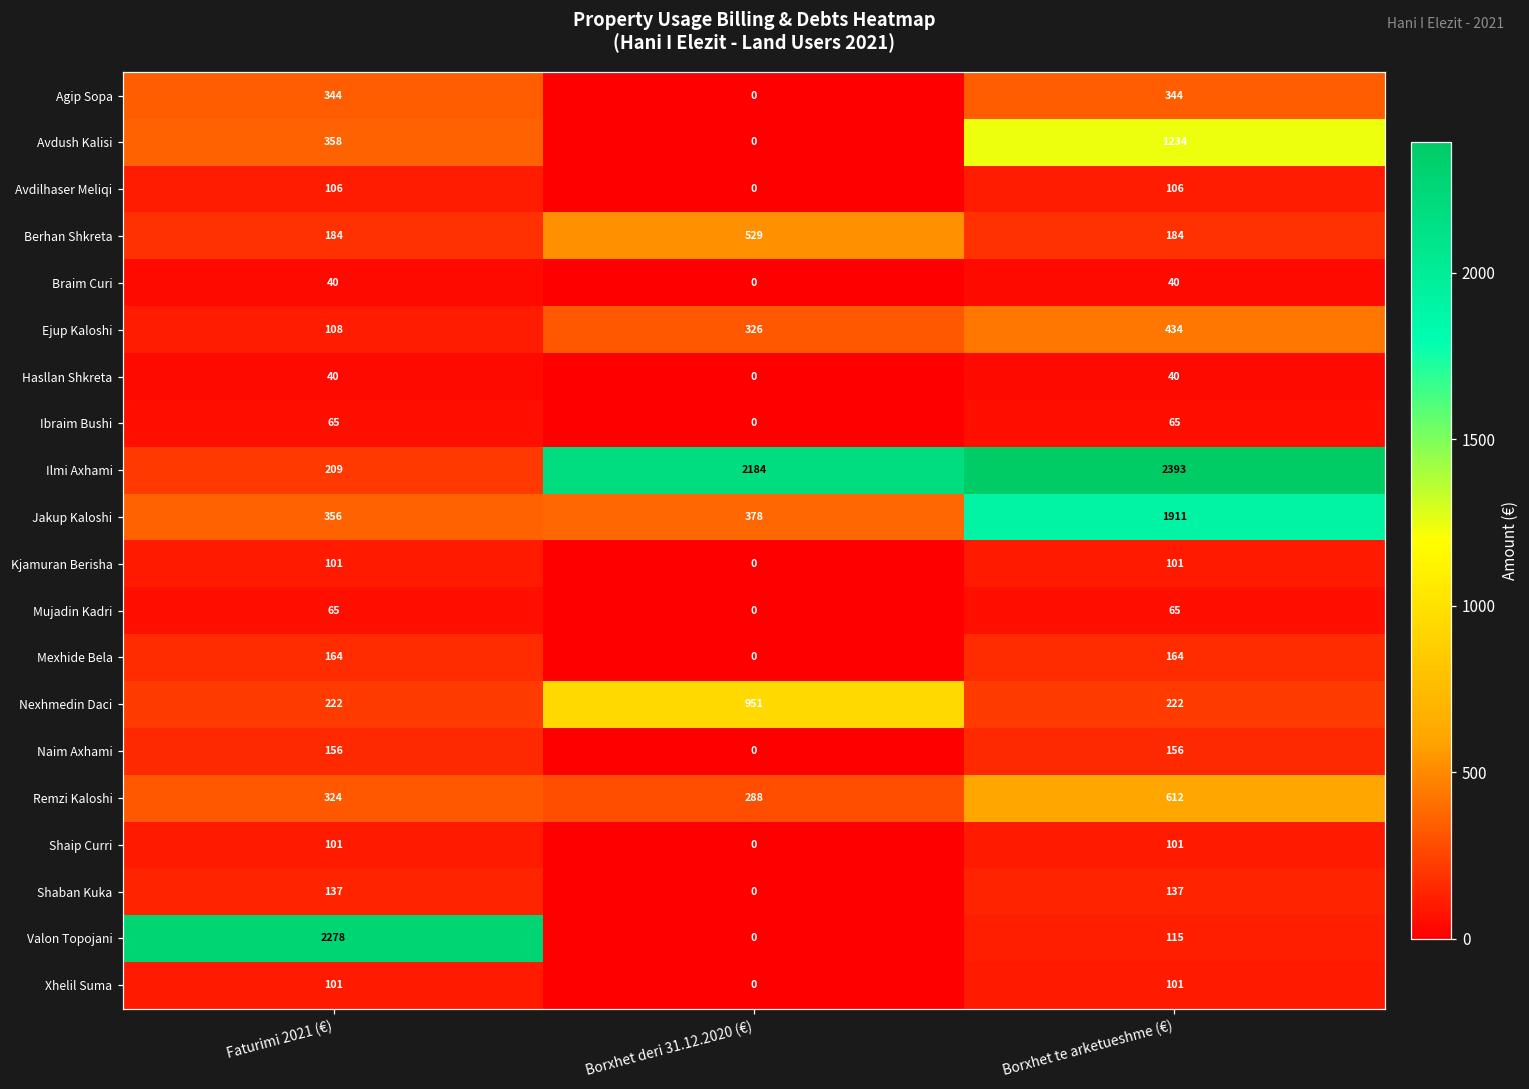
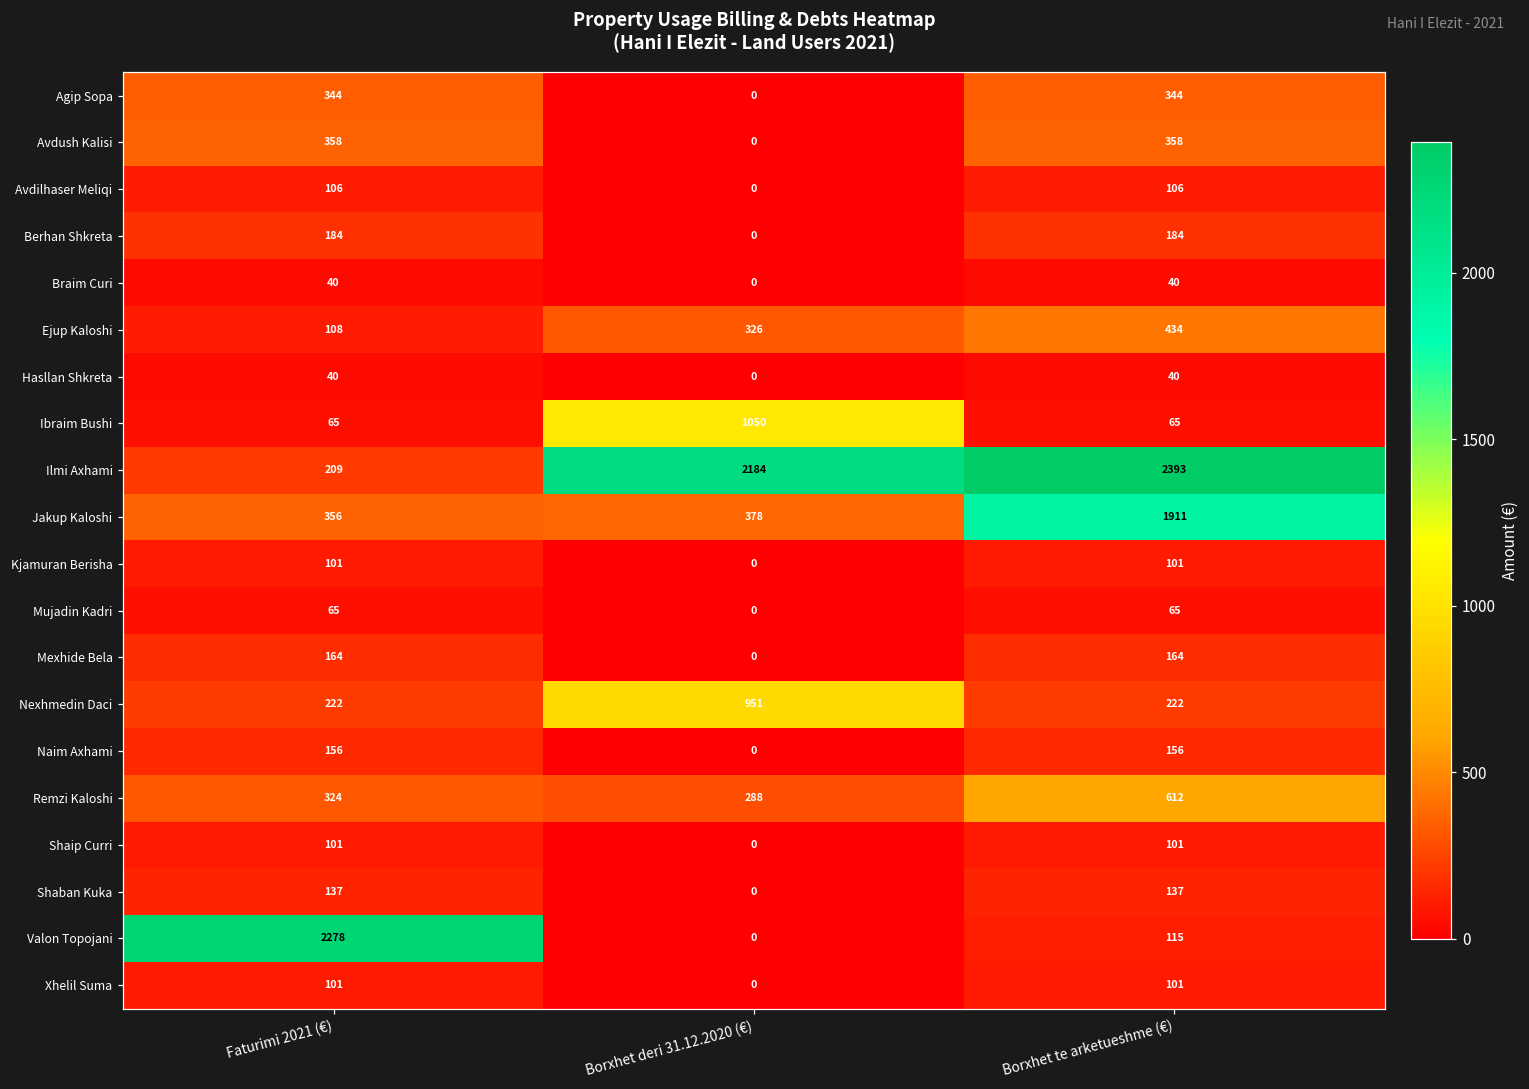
  {
    "Agip Sopa": {
      "Faturimi 2021 (€)": 344,
      "Borxhet deri 31.12.2020 (€)": 0,
      "Borxhet te arketueshme (€)": 344
    },
    "Avdush Kalisi": {
      "Faturimi 2021 (€)": 358,
      "Borxhet deri 31.12.2020 (€)": 0,
-     "Borxhet te arketueshme (€)": 1234
+     "Borxhet te arketueshme (€)": 358
    },
    "Avdilhaser Meliqi": {
      "Faturimi 2021 (€)": 106,
      "Borxhet deri 31.12.2020 (€)": 0,
      "Borxhet te arketueshme (€)": 106
    },
    "Berhan Shkreta": {
      "Faturimi 2021 (€)": 184,
-     "Borxhet deri 31.12.2020 (€)": 529,
+     "Borxhet deri 31.12.2020 (€)": 0,
      "Borxhet te arketueshme (€)": 184
    },
    "Braim Curi": {
      "Faturimi 2021 (€)": 40,
      "Borxhet deri 31.12.2020 (€)": 0,
      "Borxhet te arketueshme (€)": 40
    },
    "Ejup Kaloshi": {
      "Faturimi 2021 (€)": 108,
      "Borxhet deri 31.12.2020 (€)": 326,
      "Borxhet te arketueshme (€)": 434
    },
    "Hasllan Shkreta": {
      "Faturimi 2021 (€)": 40,
      "Borxhet deri 31.12.2020 (€)": 0,
      "Borxhet te arketueshme (€)": 40
    },
    "Ibraim Bushi": {
      "Faturimi 2021 (€)": 65,
-     "Borxhet deri 31.12.2020 (€)": 0,
+     "Borxhet deri 31.12.2020 (€)": 1050,
      "Borxhet te arketueshme (€)": 65
    },
    "Ilmi Axhami": {
      "Faturimi 2021 (€)": 209,
      "Borxhet deri 31.12.2020 (€)": 2184,
      "Borxhet te arketueshme (€)": 2393
    },
    "Jakup Kaloshi": {
      "Faturimi 2021 (€)": 356,
      "Borxhet deri 31.12.2020 (€)": 378,
      "Borxhet te arketueshme (€)": 1911
    },
    "Kjamuran Berisha": {
      "Faturimi 2021 (€)": 101,
      "Borxhet deri 31.12.2020 (€)": 0,
      "Borxhet te arketueshme (€)": 101
    },
    "Mujadin Kadri": {
      "Faturimi 2021 (€)": 65,
      "Borxhet deri 31.12.2020 (€)": 0,
      "Borxhet te arketueshme (€)": 65
    },
    "Mexhide Bela": {
      "Faturimi 2021 (€)": 164,
      "Borxhet deri 31.12.2020 (€)": 0,
      "Borxhet te arketueshme (€)": 164
    },
    "Nexhmedin Daci": {
      "Faturimi 2021 (€)": 222,
      "Borxhet deri 31.12.2020 (€)": 951,
      "Borxhet te arketueshme (€)": 222
    },
    "Naim Axhami": {
      "Faturimi 2021 (€)": 156,
      "Borxhet deri 31.12.2020 (€)": 0,
      "Borxhet te arketueshme (€)": 156
    },
    "Remzi Kaloshi": {
      "Faturimi 2021 (€)": 324,
      "Borxhet deri 31.12.2020 (€)": 288,
      "Borxhet te arketueshme (€)": 612
    },
    "Shaip Curri": {
      "Faturimi 2021 (€)": 101,
      "Borxhet deri 31.12.2020 (€)": 0,
      "Borxhet te arketueshme (€)": 101
    },
    "Shaban Kuka": {
      "Faturimi 2021 (€)": 137,
      "Borxhet deri 31.12.2020 (€)": 0,
      "Borxhet te arketueshme (€)": 137
    },
    "Valon Topojani": {
      "Faturimi 2021 (€)": 2278,
      "Borxhet deri 31.12.2020 (€)": 0,
      "Borxhet te arketueshme (€)": 115
    },
    "Xhelil Suma": {
      "Faturimi 2021 (€)": 101,
      "Borxhet deri 31.12.2020 (€)": 0,
      "Borxhet te arketueshme (€)": 101
    }
  }
